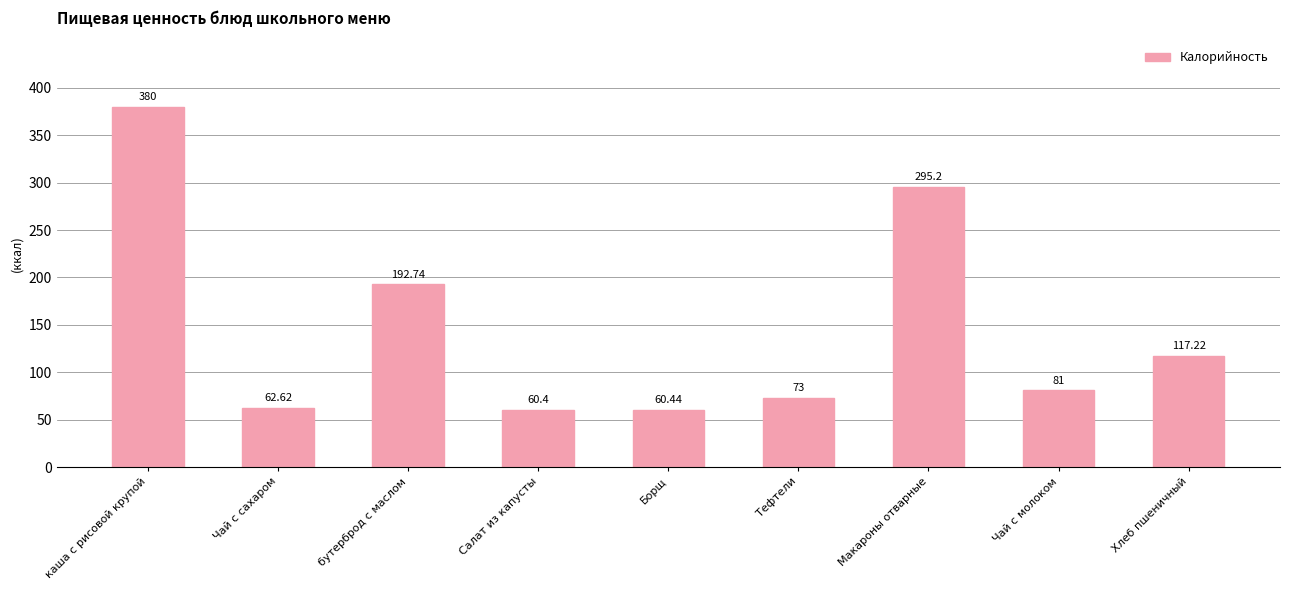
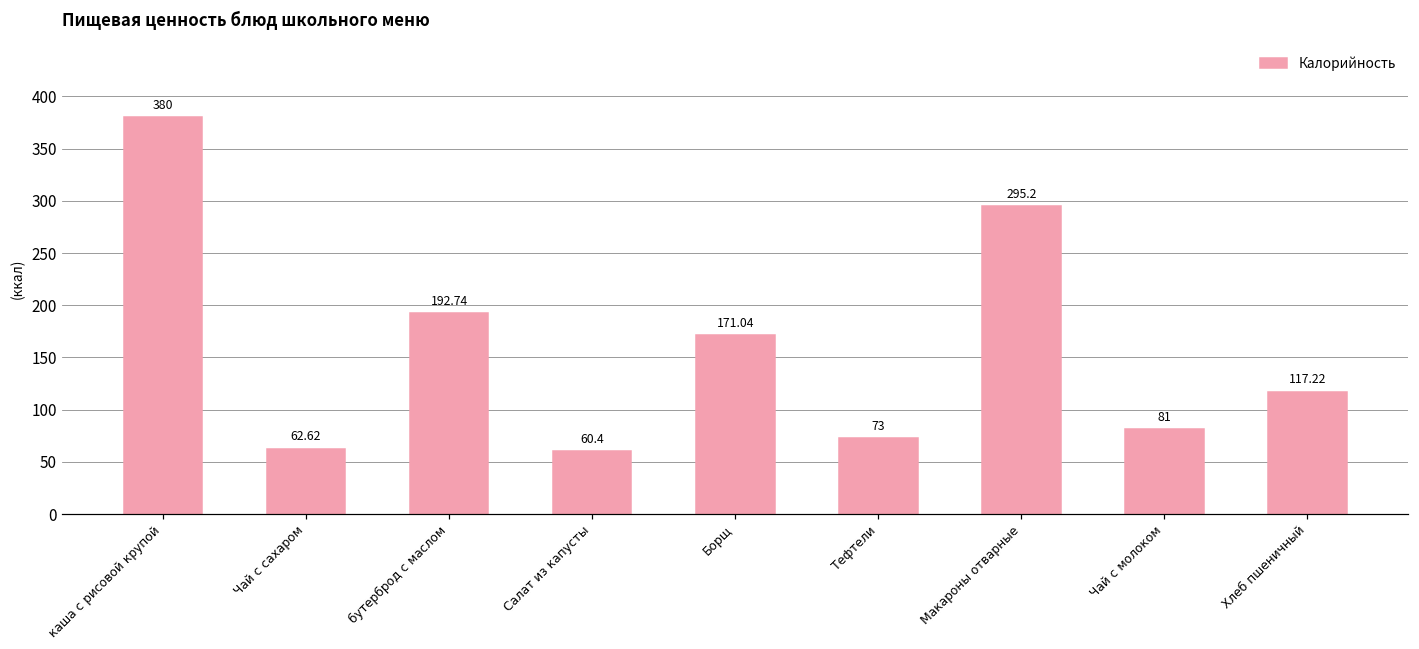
  {
    "каша с рисовой крупой": 380,
    "Чай с сахаром": 62.62,
    "бутерброд с маслом": 192.74,
    "Салат из капусты": 60.4,
-   "Борщ": 60.44,
+   "Борщ": 171.04,
    "Тефтели": 73,
    "Макароны отварные": 295.2,
    "Чай с молоком": 81,
    "Хлеб пшеничный": 117.22
  }
